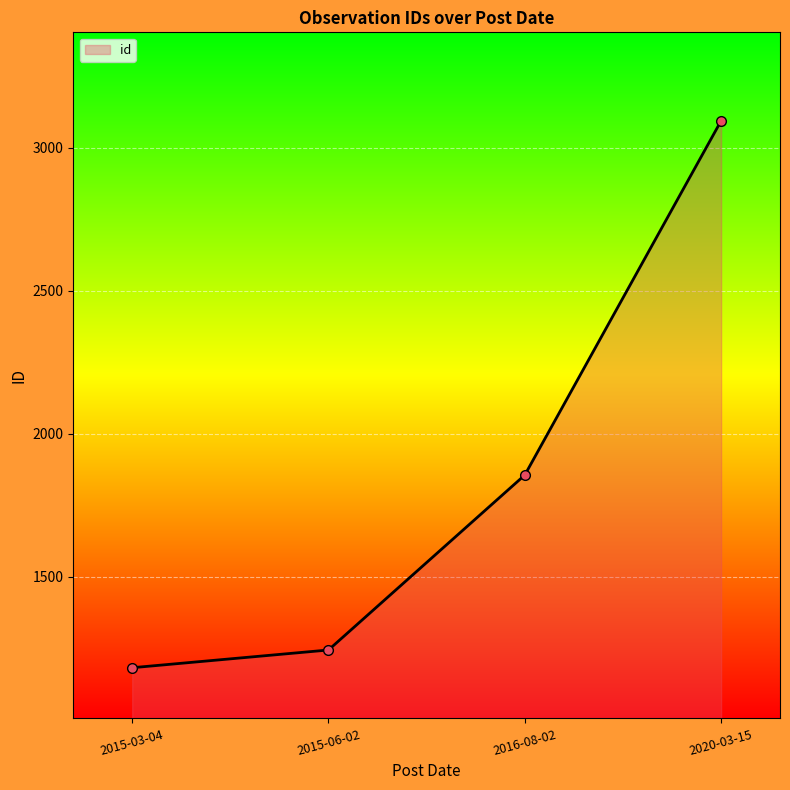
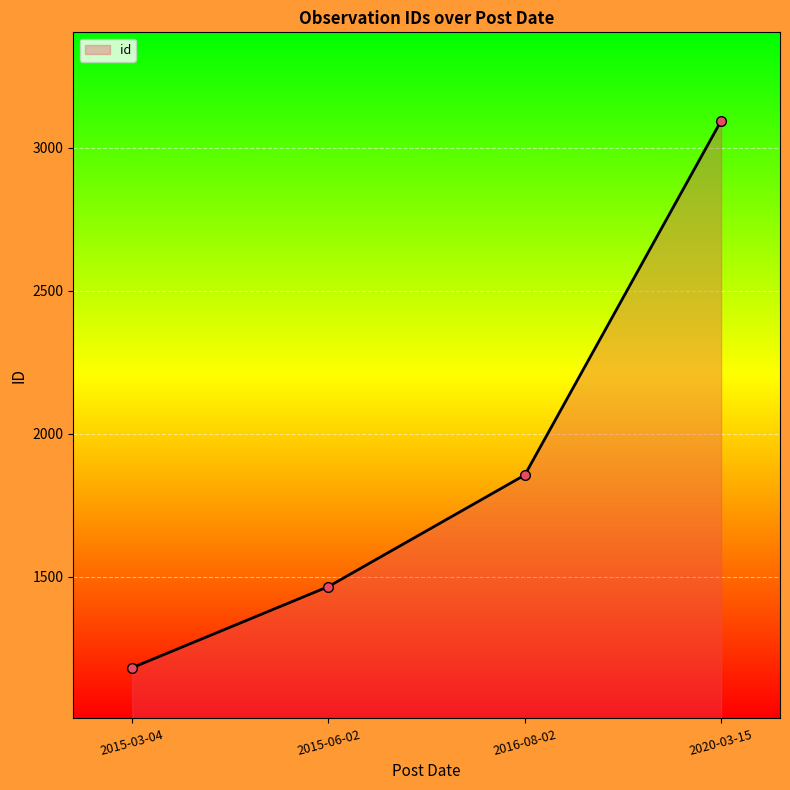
  {
    "2015-03-04": 1180,
-   "2015-06-02": 1240,
+   "2015-06-02": 1470,
    "2016-08-02": 1860,
    "2020-03-15": 3100
  }
